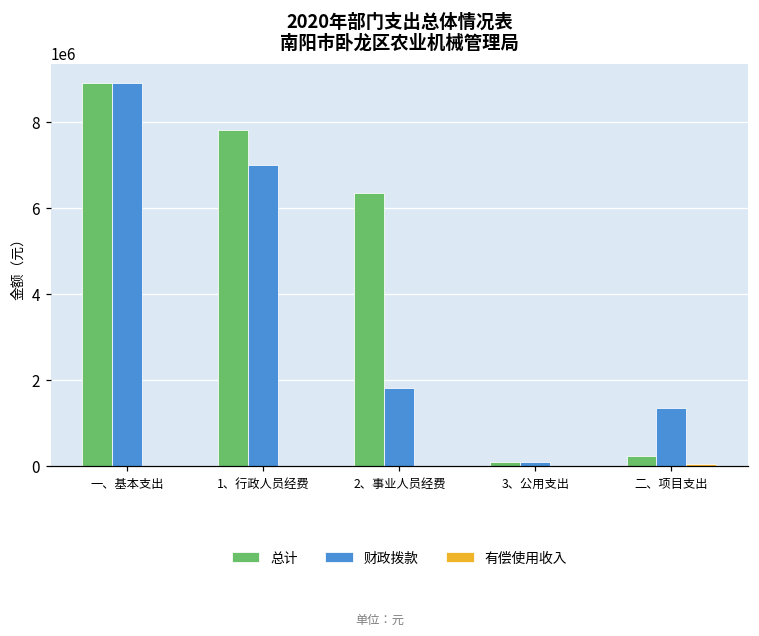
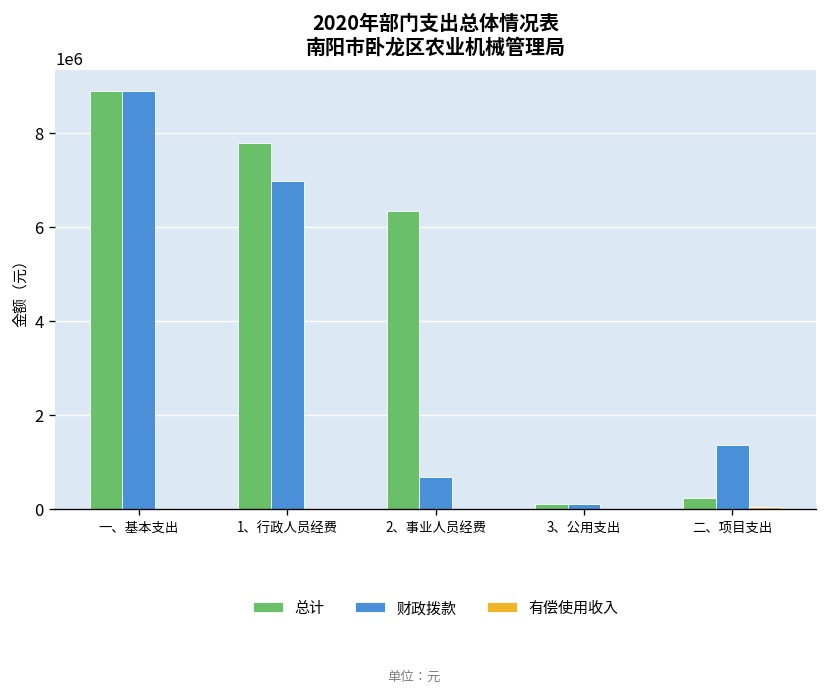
  {
    "总计": {
      "一、基本支出": 8900000,
      "1、行政人员经费": 7800000,
      "2、事业人员经费": 6300000,
      "3、公用支出": 100000,
      "二、项目支出": 200000
    },
    "财政拨款": {
      "一、基本支出": 8900000,
      "1、行政人员经费": 7000000,
-     "2、事业人员经费": 1800000,
+     "2、事业人员经费": 700000,
      "3、公用支出": 100000,
      "二、项目支出": 1400000
    },
    "有偿使用收入": {
      "一、基本支出": 0,
      "1、行政人员经费": 0,
      "2、事业人员经费": 0,
      "3、公用支出": 0
    }
  }
